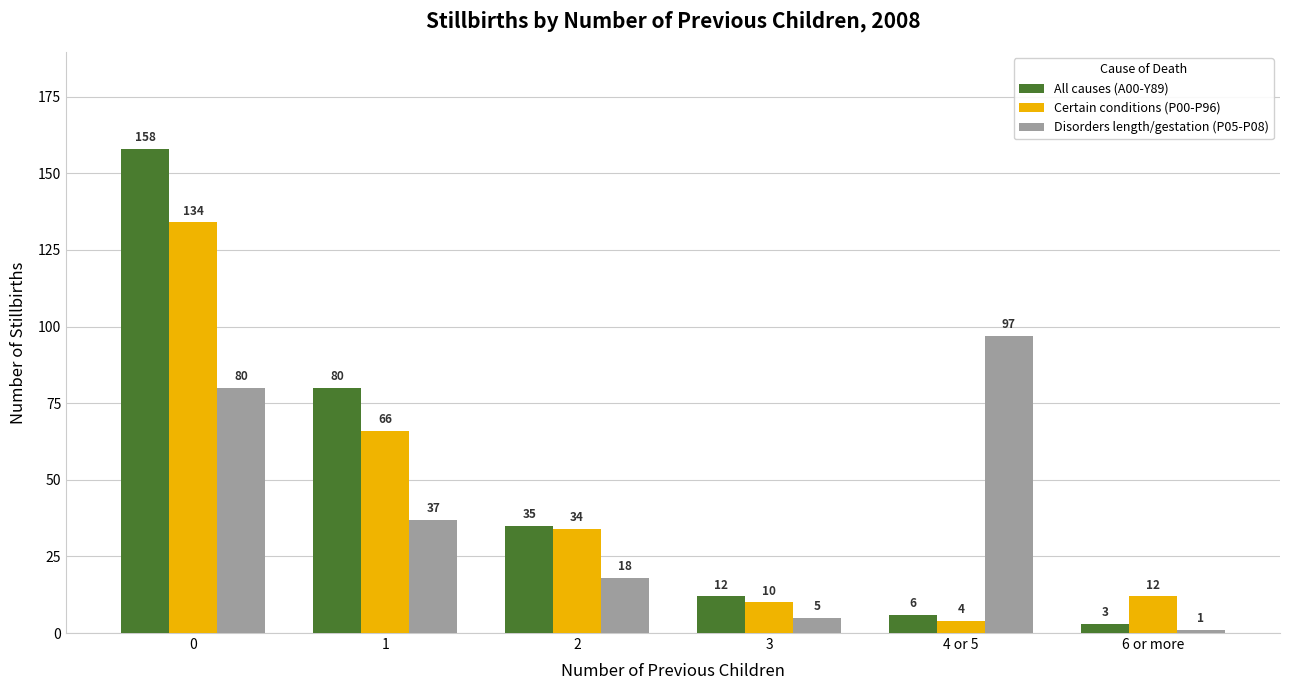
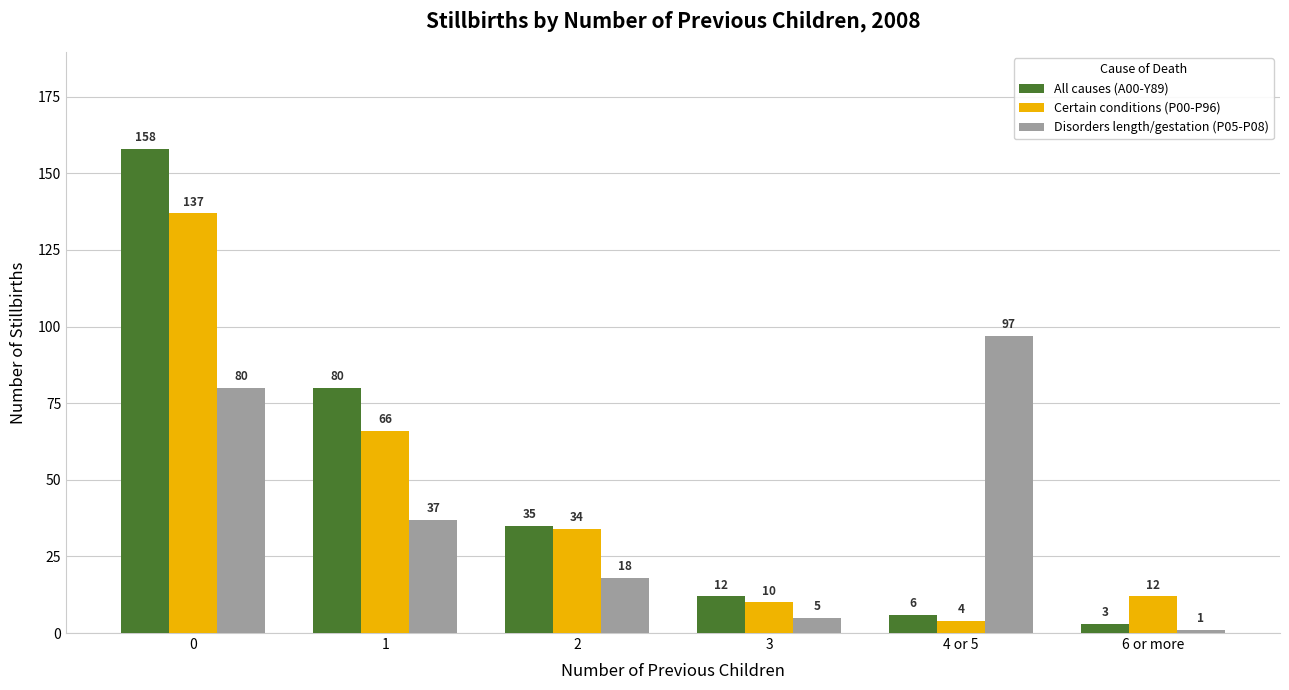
  {
    "All causes (A00-Y89)": {
      "0": 158,
      "1": 80,
      "2": 35,
      "3": 12,
      "4 or 5": 6,
      "6 or more": 3
    },
    "Certain conditions (P00-P96)": {
-     "0": 134,
+     "0": 137,
      "1": 66,
      "2": 34,
      "3": 10,
      "4 or 5": 4,
      "6 or more": 12
    },
    "Disorders length/gestation (P05-P08)": {
      "0": 80,
      "1": 37,
      "2": 18,
      "3": 5,
      "4 or 5": 97,
      "6 or more": 1
    }
  }
